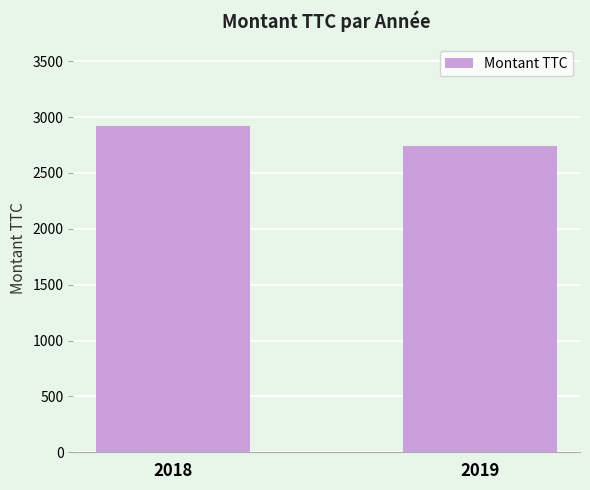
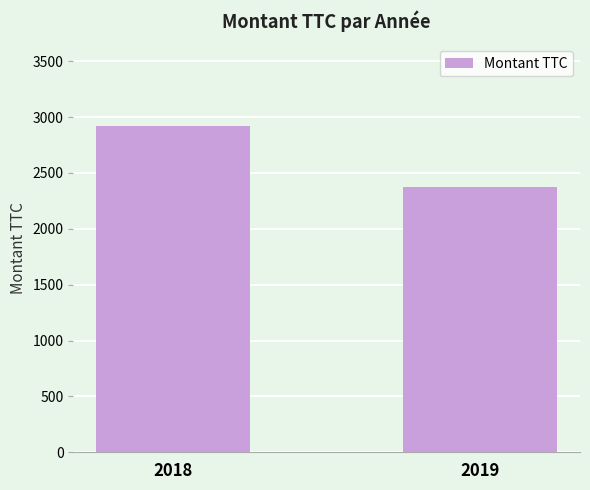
  {
    "2018": 2920,
-   "2019": 2740
+   "2019": 2380
  }
